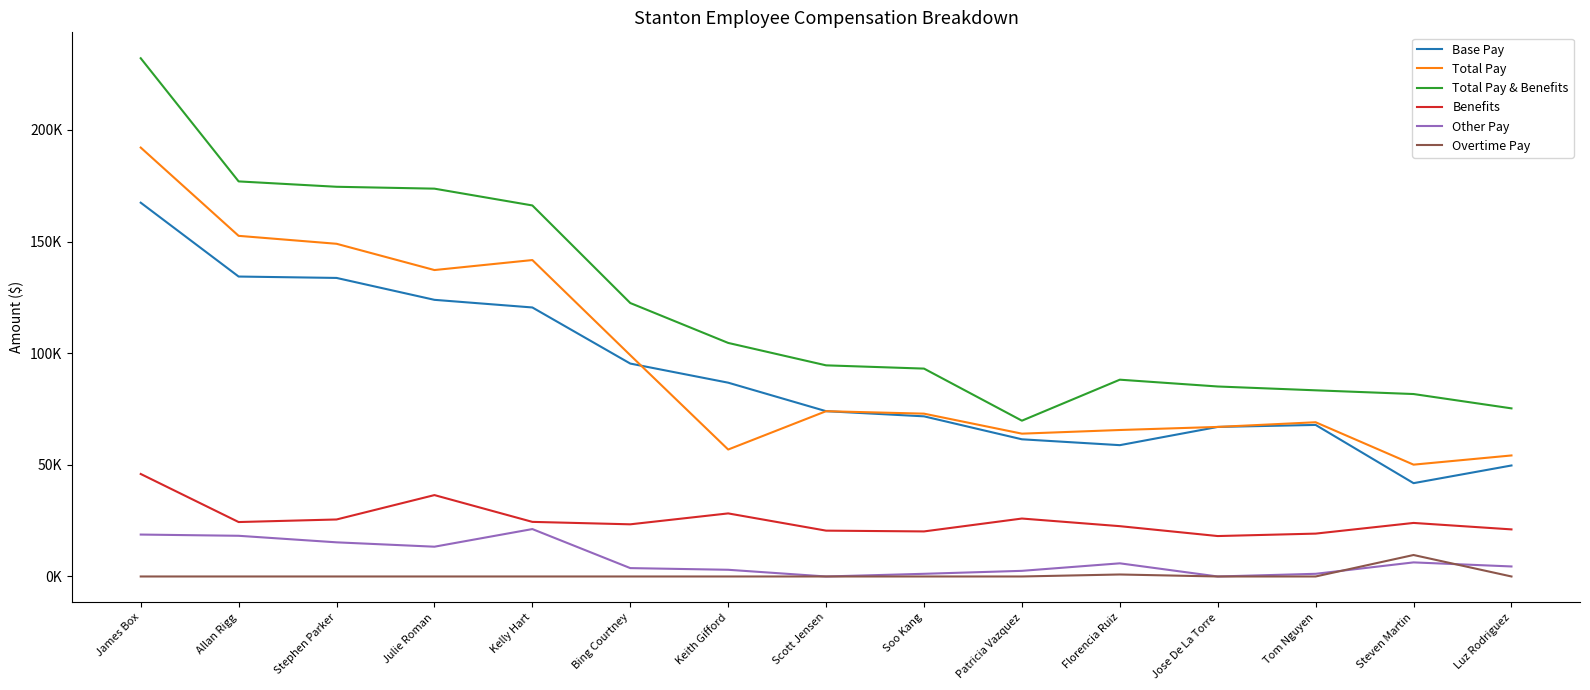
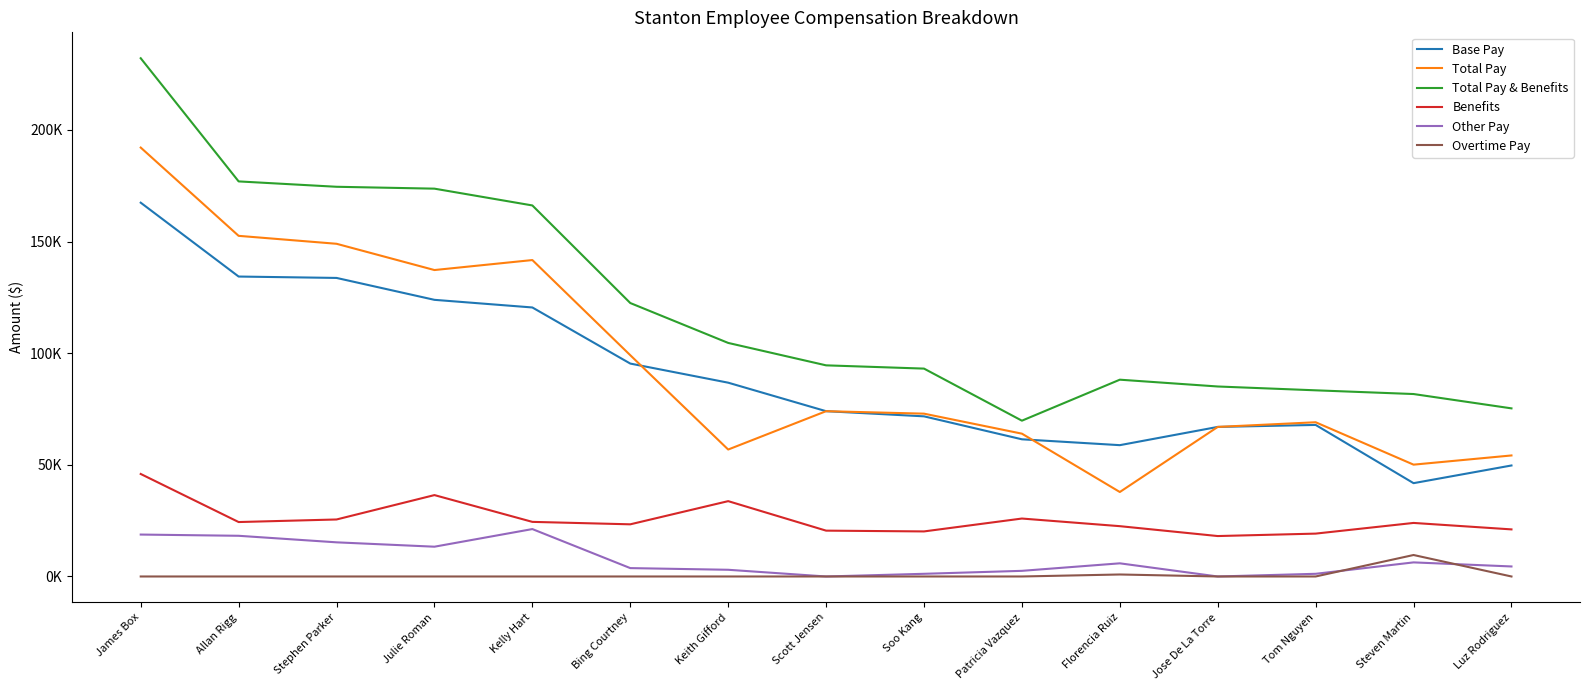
  {
    "Base Pay": {
      "James Box": 167000,
      "Allan Rigg": 134000,
      "Stephen Parker": 134000,
      "Julie Roman": 124000,
      "Kelly Hart": 120000,
      "Bing Courtney": 95000,
      "Keith Gifford": 87000,
      "Soo Kang": 72000,
      "Patricia Vazquez": 61000,
      "Florencia Ruiz": 59000,
      "Tom Nguyen": 68000,
      "Steven Martin": 42000,
      "Luz Rodriguez": 50000
    },
    "Total Pay": {
      "James Box": 192000,
      "Allan Rigg": 153000,
      "Stephen Parker": 149000,
      "Julie Roman": 137000,
      "Kelly Hart": 142000,
      "Bing Courtney": 99000,
      "Keith Gifford": 57000,
      "Soo Kang": 73000,
      "Patricia Vazquez": 64000,
-     "Florencia Ruiz": 66000,
+     "Florencia Ruiz": 38000,
      "Tom Nguyen": 69000,
      "Steven Martin": 50000,
      "Luz Rodriguez": 54000
    },
    "Total Pay & Benefits": {
      "James Box": 232000,
      "Allan Rigg": 177000,
      "Stephen Parker": 175000,
      "Julie Roman": 174000,
      "Kelly Hart": 166000,
      "Bing Courtney": 122000,
      "Keith Gifford": 105000,
      "Scott Jensen": 95000,
      "Soo Kang": 93000,
      "Patricia Vazquez": 70000,
      "Florencia Ruiz": 88000,
      "Jose De La Torre": 85000,
      "Tom Nguyen": 83000,
      "Steven Martin": 82000,
      "Luz Rodriguez": 75000
    },
    "Benefits": {
      "James Box": 46000,
      "Allan Rigg": 24000,
      "Stephen Parker": 26000,
      "Julie Roman": 36000,
      "Kelly Hart": 24000,
      "Bing Courtney": 23000,
-     "Keith Gifford": 28000,
+     "Keith Gifford": 34000,
      "Scott Jensen": 21000,
      "Soo Kang": 20000,
      "Patricia Vazquez": 26000,
      "Florencia Ruiz": 23000,
      "Jose De La Torre": 18000,
      "Tom Nguyen": 19000,
      "Steven Martin": 24000,
      "Luz Rodriguez": 21000
    },
    "Other Pay": {
      "James Box": 19000,
      "Allan Rigg": 18000,
      "Stephen Parker": 15000,
      "Julie Roman": 13000,
      "Kelly Hart": 21000,
      "Bing Courtney": 4000,
      "Keith Gifford": 3000,
      "Soo Kang": 1000,
      "Patricia Vazquez": 3000,
      "Florencia Ruiz": 6000,
      "Tom Nguyen": 1000,
      "Steven Martin": 6000,
      "Luz Rodriguez": 4000
    },
    "Overtime Pay": {
      "James Box": 0,
      "Allan Rigg": 0,
      "Stephen Parker": 0,
      "Julie Roman": 0,
      "Kelly Hart": 0,
      "Bing Courtney": 0,
      "Keith Gifford": 0,
      "Soo Kang": 0,
      "Patricia Vazquez": 0,
      "Florencia Ruiz": 1000,
      "Tom Nguyen": 0,
      "Steven Martin": 10000,
      "Luz Rodriguez": 0
    }
  }
